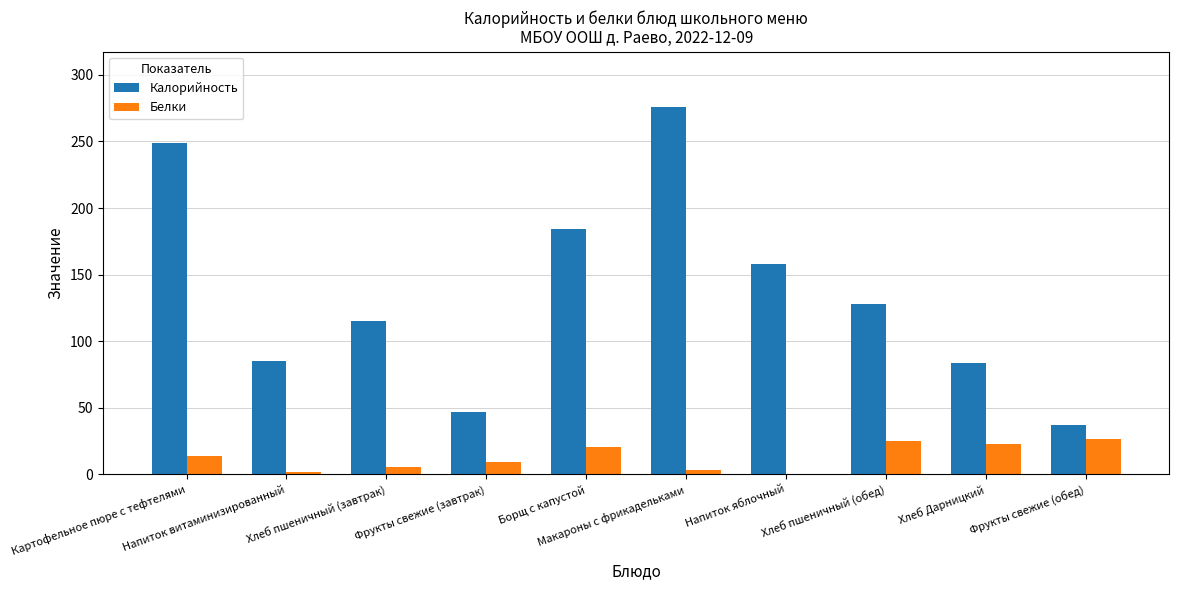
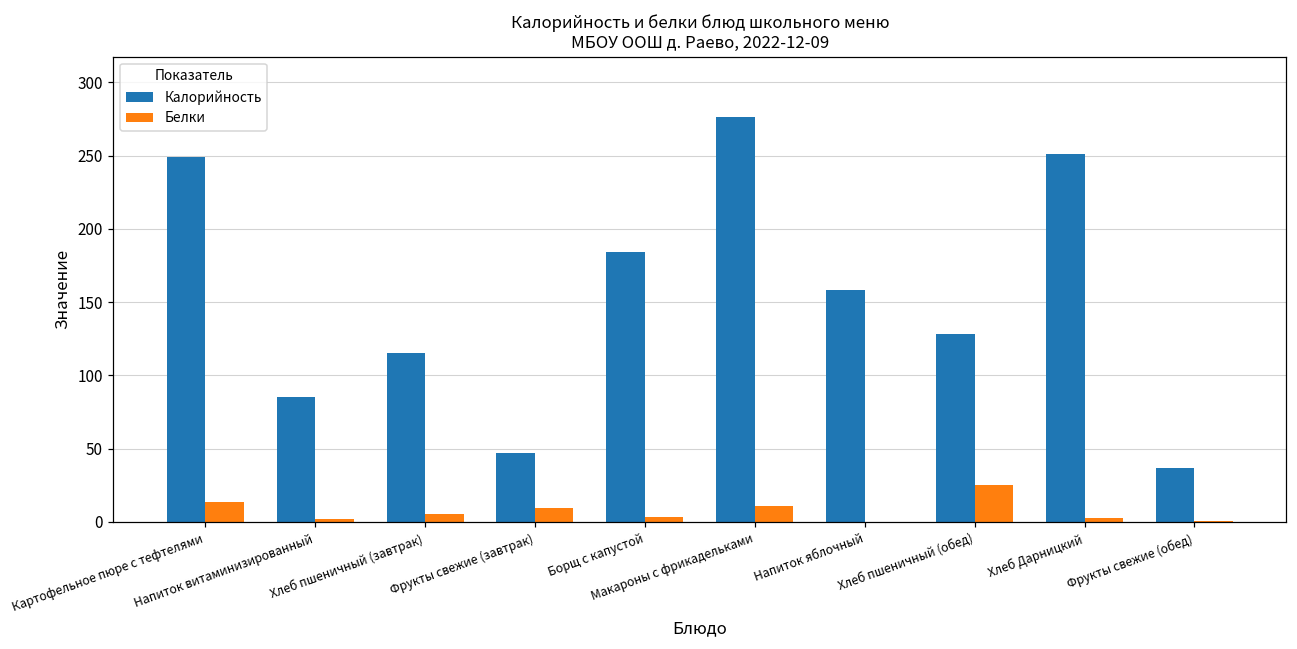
  {
    "Калорийность": {
      "Картофельное пюре с тефтелями": 249,
      "Напиток витаминизированный": 85,
      "Хлеб пшеничный (завтрак)": 115,
      "Фрукты свежие (завтрак)": 47,
      "Борщ с капустой": 184,
      "Макароны с фрикадельками": 276,
      "Напиток яблочный": 158,
      "Хлеб пшеничный (обед)": 128,
-     "Хлеб Дарницкий": 84,
+     "Хлеб Дарницкий": 251,
      "Фрукты свежие (обед)": 37
    },
    "Белки": {
      "Картофельное пюре с тефтелями": 14,
      "Хлеб пшеничный (завтрак)": 5,
      "Фрукты свежие (завтрак)": 9,
-     "Борщ с капустой": 21,
-     "Макароны с фрикадельками": 4,
+     "Борщ с капустой": 4,
+     "Макароны с фрикадельками": 11,
      "Напиток яблочный": 0,
      "Хлеб пшеничный (обед)": 25,
-     "Хлеб Дарницкий": 23,
-     "Фрукты свежие (обед)": 27
+     "Хлеб Дарницкий": 3,
+     "Фрукты свежие (обед)": 0
    }
  }
